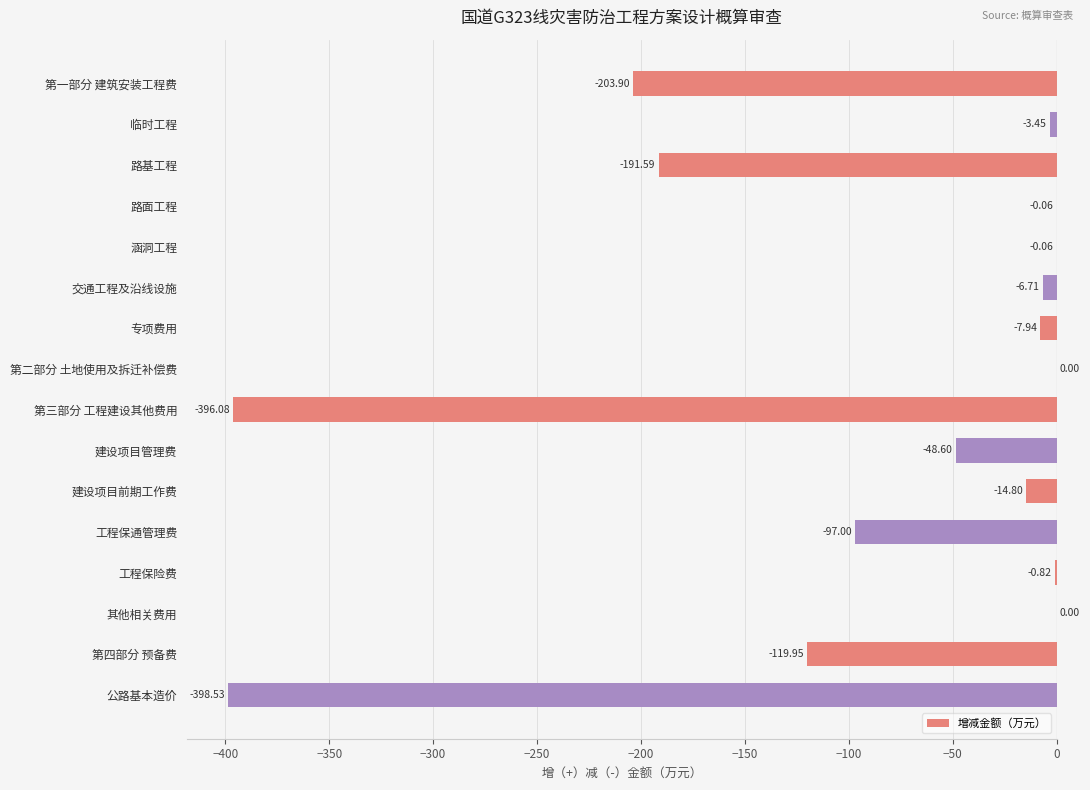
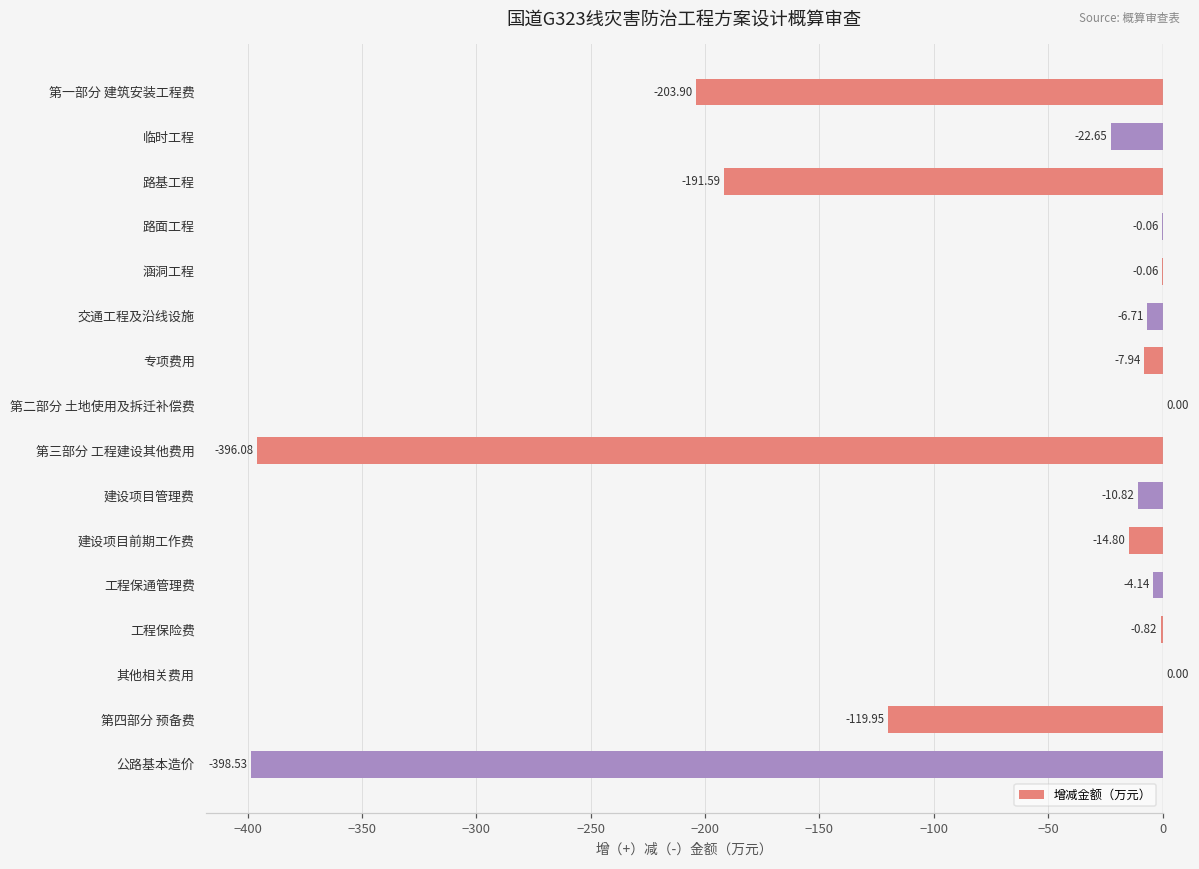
  {
    "第一部分 建筑安装工程费": -203.90,
-   "临时工程": -3.45,
+   "临时工程": -22.65,
    "路基工程": -191.59,
    "路面工程": -0.06,
    "涵洞工程": -0.06,
    "交通工程及沿线设施": -6.71,
    "专项费用": -7.94,
    "第二部分 土地使用及拆迁补偿费": 0.00,
    "第三部分 工程建设其他费用": -396.08,
-   "建设项目管理费": -48.60,
+   "建设项目管理费": -10.82,
    "建设项目前期工作费": -14.80,
-   "工程保通管理费": -97.00,
+   "工程保通管理费": -4.14,
    "工程保险费": -0.82,
    "其他相关费用": 0.00,
    "第四部分 预备费": -119.95,
    "公路基本造价": -398.53
  }
